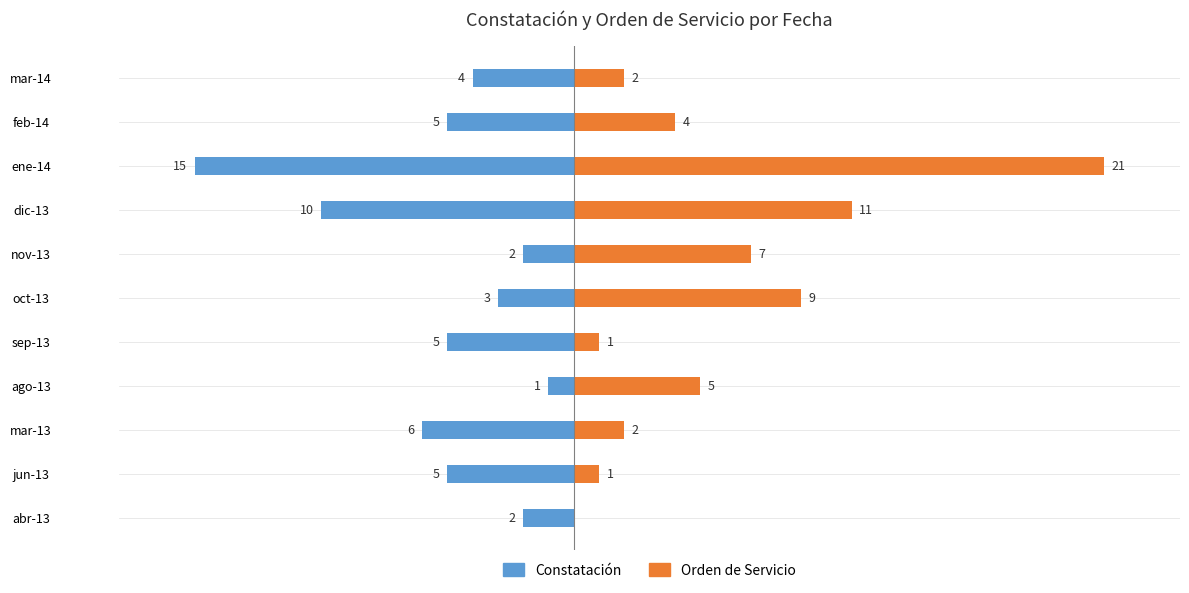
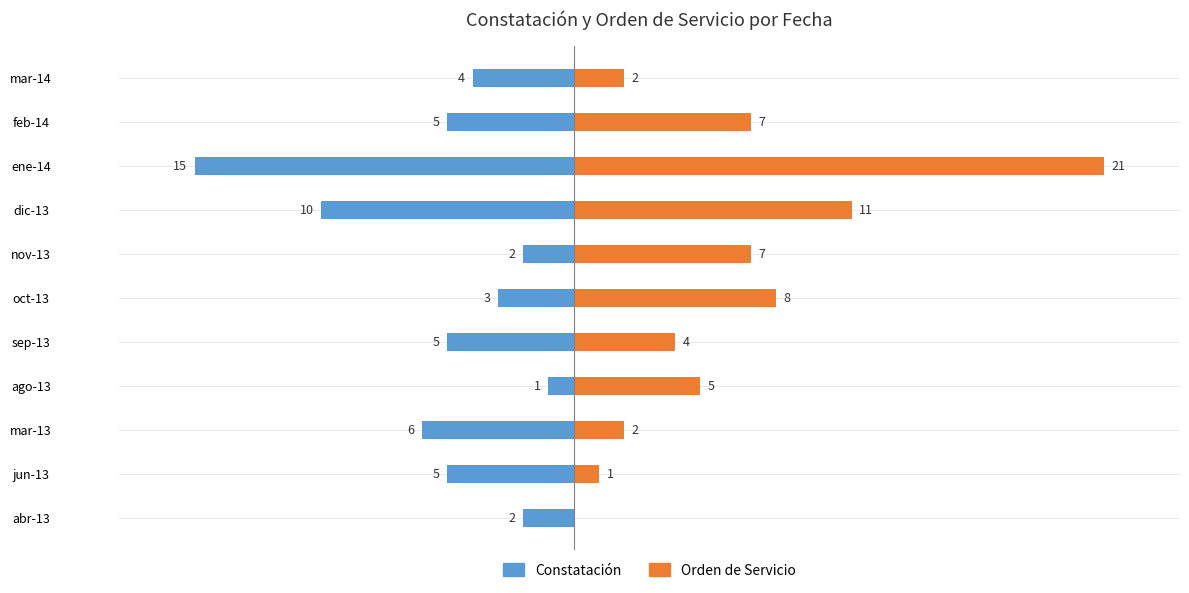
  {
    "Orden de Servicio": {
      "mar-14": 2,
-     "feb-14": 4,
+     "feb-14": 7,
      "ene-14": 21,
      "dic-13": 11,
      "nov-13": 7,
-     "oct-13": 9,
-     "sep-13": 1,
+     "oct-13": 8,
+     "sep-13": 4,
      "ago-13": 5,
      "mar-13": 2,
      "jun-13": 1
    }
  }
